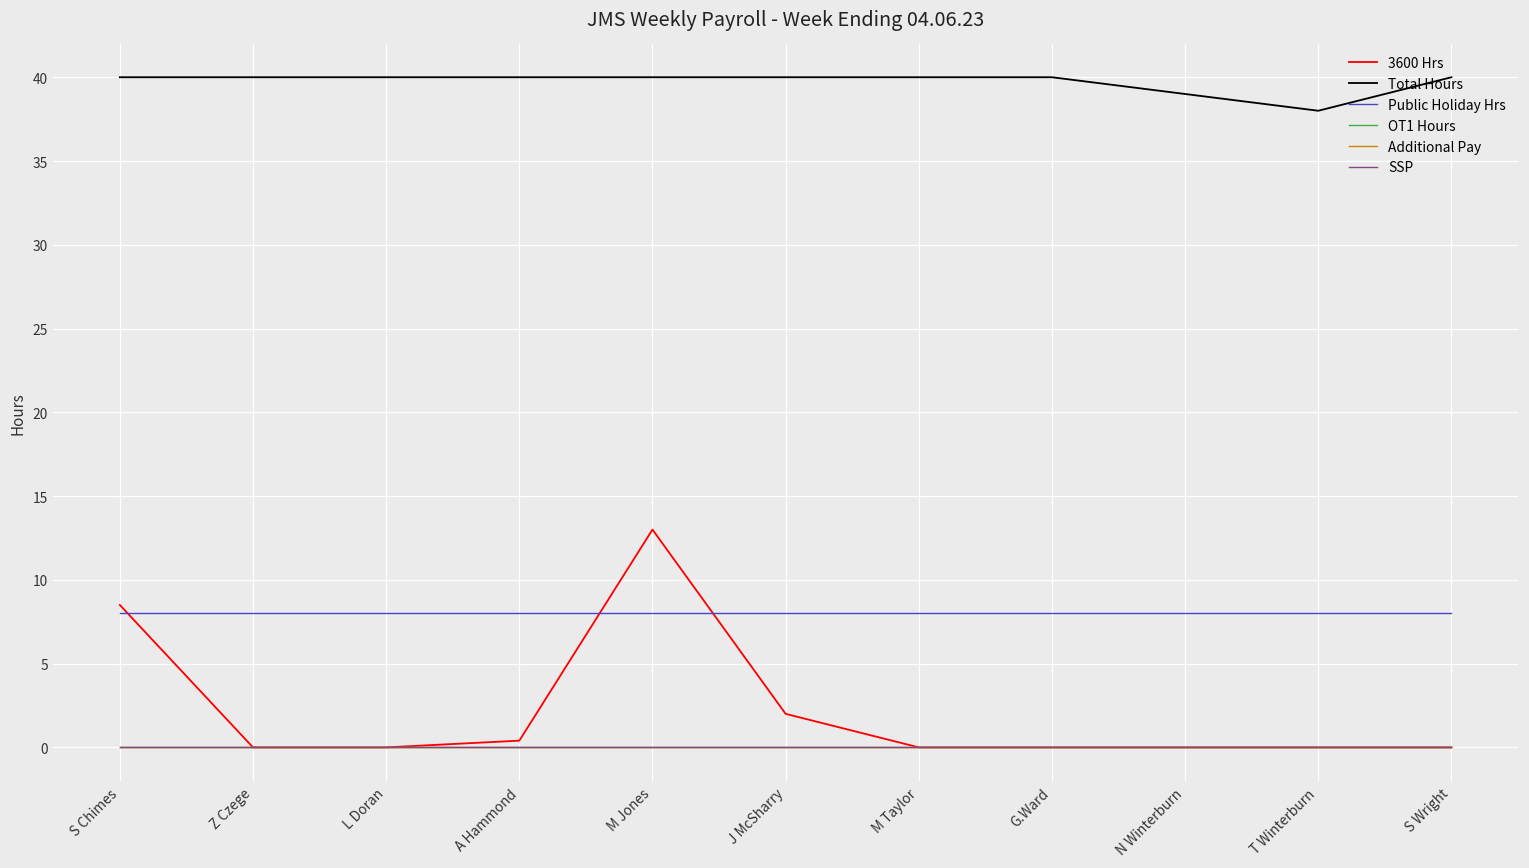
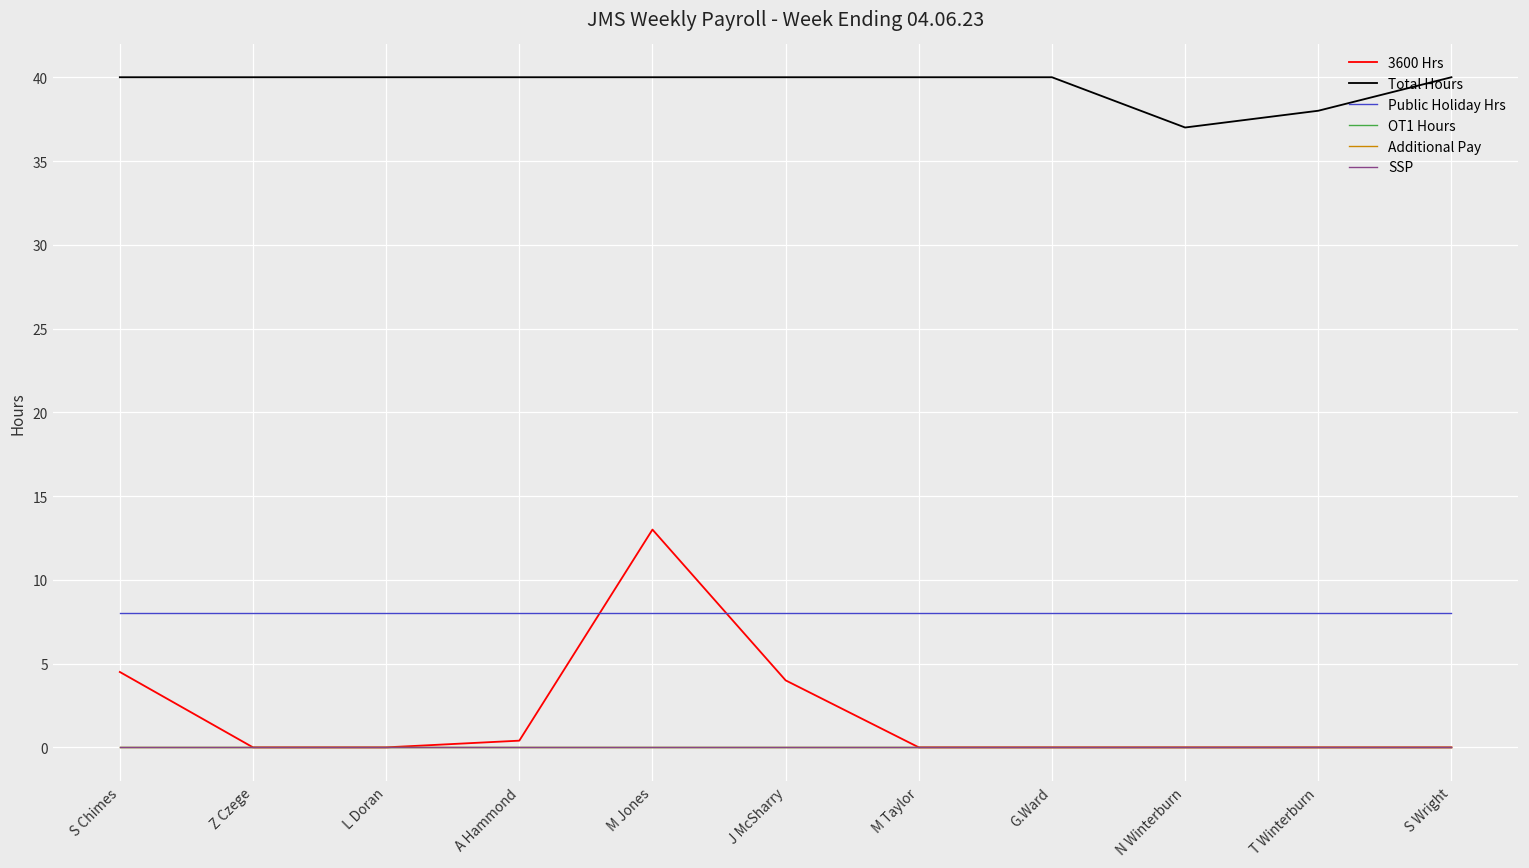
  {
    "3600 Hrs": {
-     "S Chimes": 8.5,
+     "S Chimes": 4.5,
      "A Hammond": 0.4,
      "M Jones": 13.0,
-     "J McSharry": 2
+     "J McSharry": 4
    },
    "Total Hours": {
      "S Chimes": 40,
      "Z Czege": 40,
      "L Doran": 40,
      "A Hammond": 40,
      "M Jones": 40,
      "J McSharry": 40,
      "M Taylor": 40,
      "G.Ward": 40,
-     "N Winterburn": 39,
+     "N Winterburn": 37,
      "T Winterburn": 38,
      "S Wright": 40
    },
    "Public Holiday Hrs": {
      "S Chimes": 8.0,
      "Z Czege": 8.0,
      "L Doran": 8.0,
      "A Hammond": 8.0,
      "M Jones": 8.0,
      "J McSharry": 8.0,
      "M Taylor": 8.0,
      "G.Ward": 8.0,
      "N Winterburn": 8.0,
      "T Winterburn": 8.0,
      "S Wright": 8.0
    },
    "SSP": {
      "S Chimes": 0.0,
      "A Hammond": 0.0,
      "M Jones": 0.0,
      "J McSharry": 0.0
    }
  }
